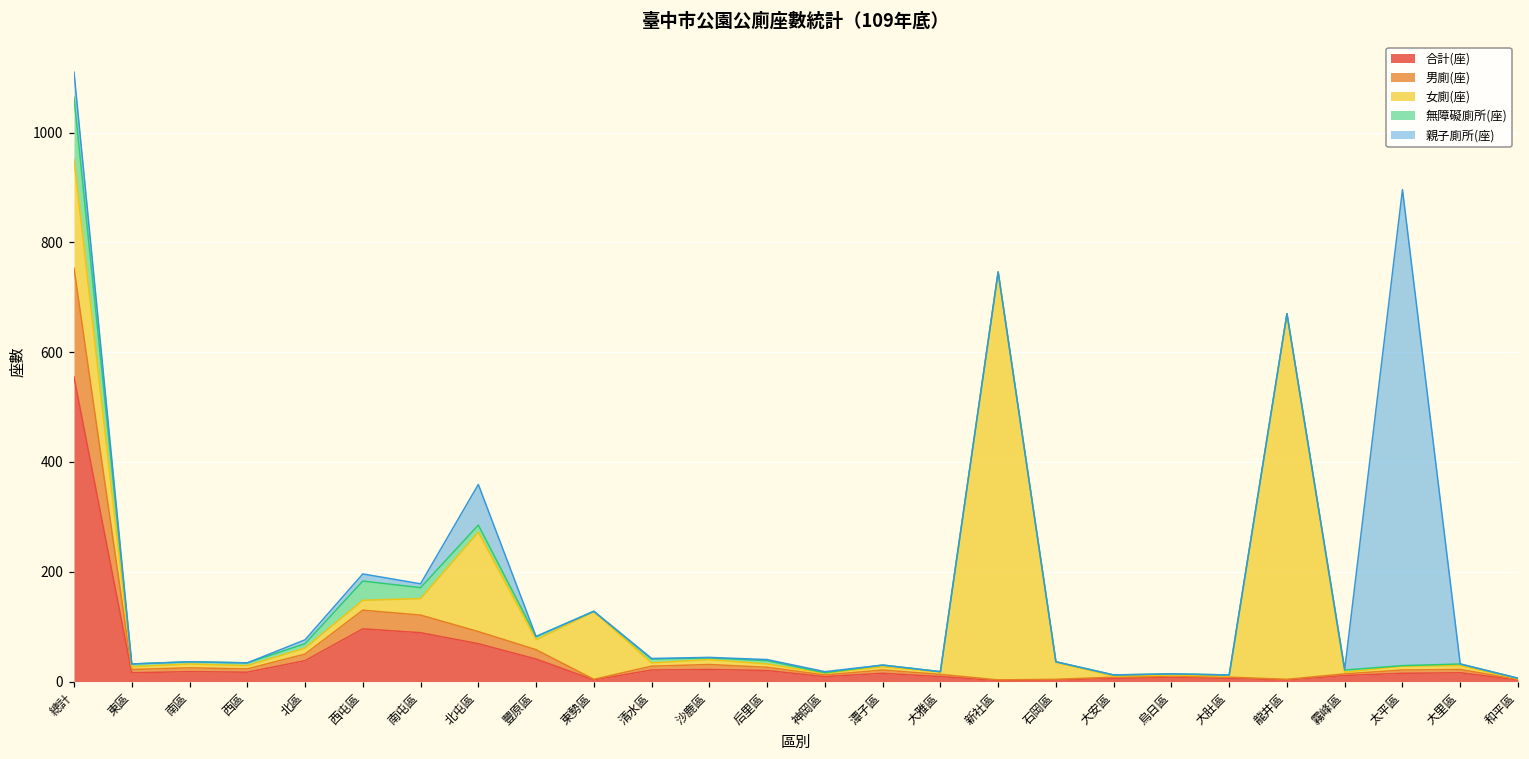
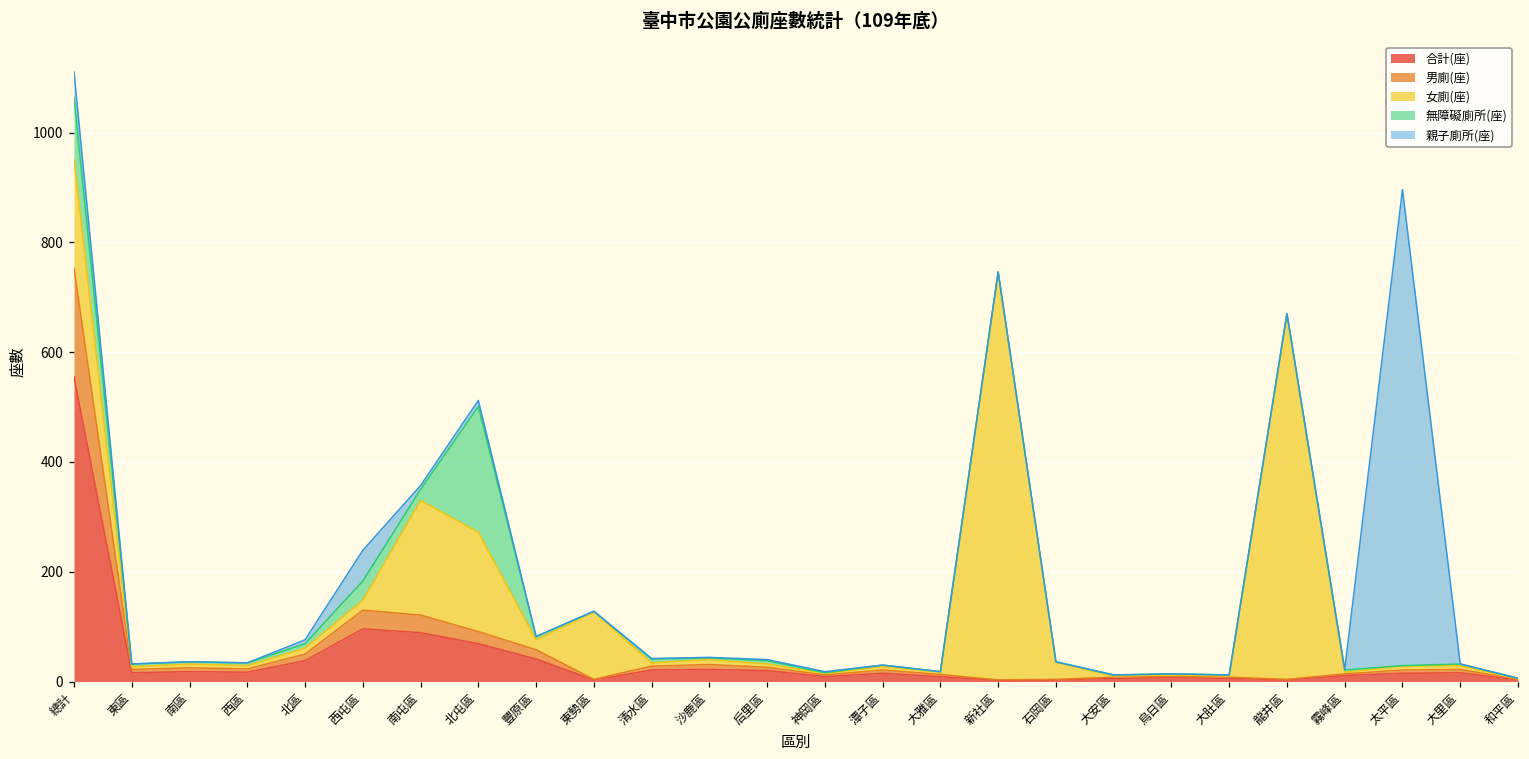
  {
    "女廁(座)": {
      "總計": 200,
      "北區": 10,
      "西屯區": 20,
-     "南屯區": 30,
+     "南屯區": 210,
      "北屯區": 180,
      "豐原區": 20,
      "清水區": 10,
      "后里區": 10
    },
    "無障礙廁所(座)": {
      "總計": 110,
      "北區": 10,
      "西屯區": 40,
      "南屯區": 20,
-     "北屯區": 10
+     "北屯區": 230
    },
    "親子廁所(座)": {
      "總計": 50,
      "北區": 10,
-     "西屯區": 10,
+     "西屯區": 60,
      "南屯區": 10,
-     "北屯區": 70,
+     "北屯區": 10,
      "太平區": 870
    }
  }
